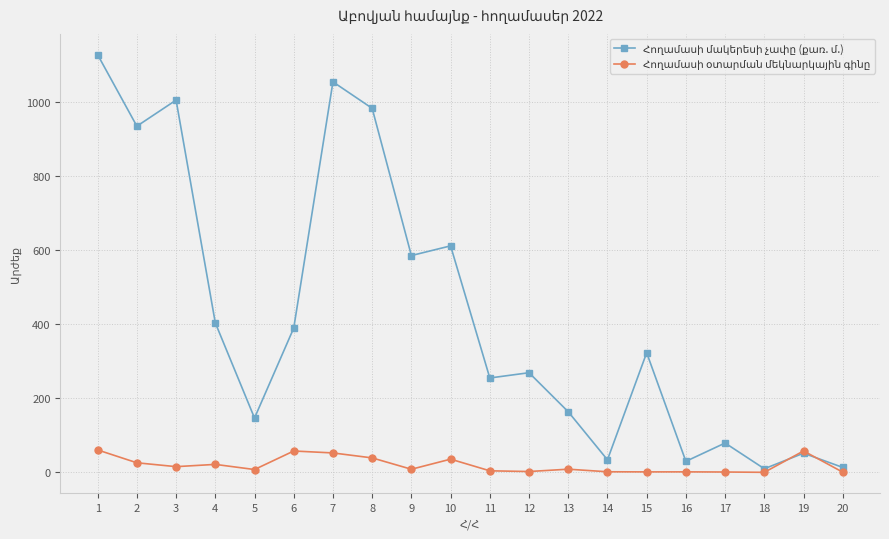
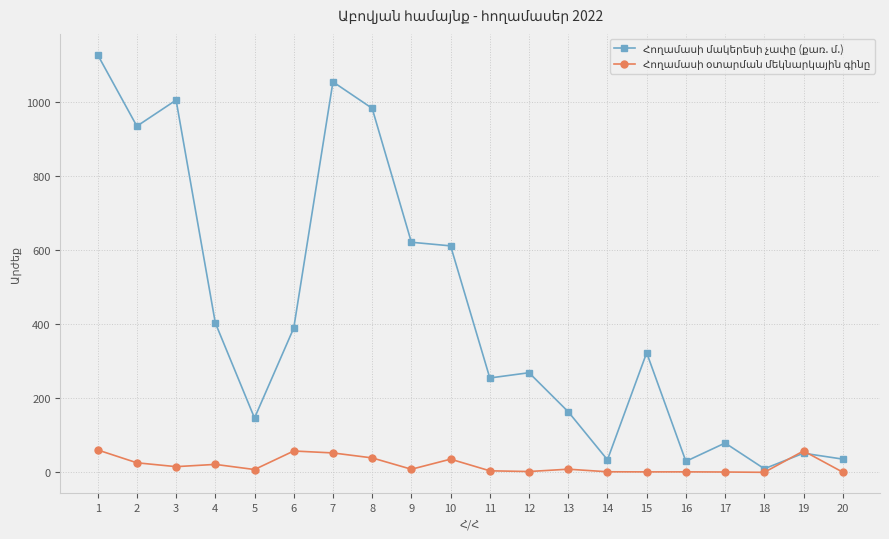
  {
    "Հողամասի մակերեսի չափը (քառ. մ.)": {
      "1": 1130,
      "2": 930,
      "3": 1000,
      "4": 400,
      "5": 150,
      "6": 390,
      "7": 1050,
      "8": 980,
-     "9": 580,
+     "9": 620,
      "10": 610,
      "11": 250,
      "12": 270,
      "13": 160,
      "14": 30,
      "15": 320,
      "16": 30,
      "17": 80,
      "18": 10,
-     "20": 10
+     "20": 40
    },
    "Հողամասի օտարման մեկնարկային գինը": {
      "1": 60,
      "2": 30,
      "3": 20,
      "4": 20,
      "5": 10,
      "6": 60,
      "7": 50,
      "8": 40,
      "9": 10,
      "10": 40,
      "11": 0,
      "12": 0,
      "13": 10,
      "14": 0,
      "15": 0,
      "16": 0,
      "17": 0,
      "18": 0,
      "20": 0
    }
  }
